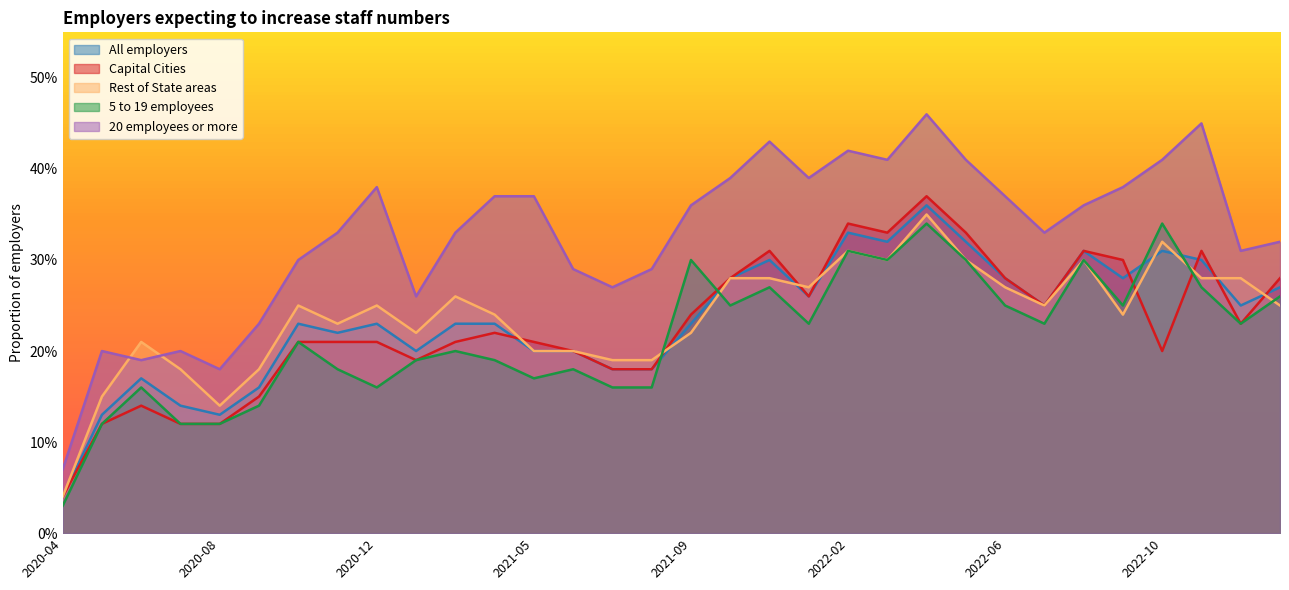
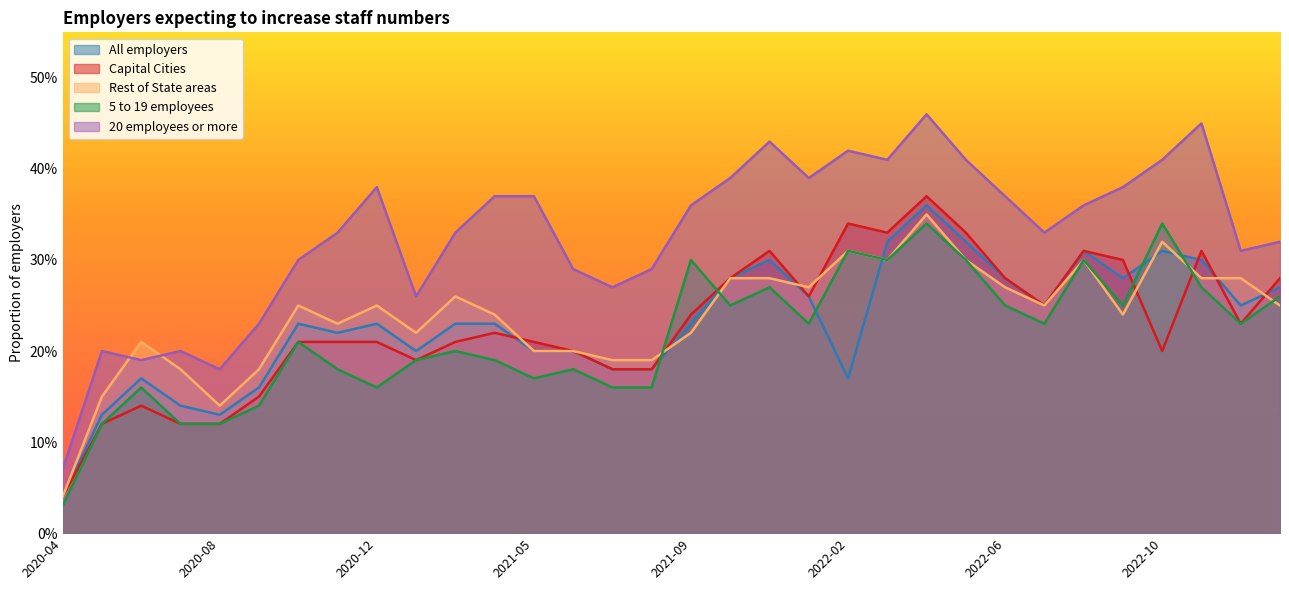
  {
    "All employers": {
      "2020-08": "13%",
      "2020-12": "23%",
      "2021-09": "23%",
-     "2022-02": "33%",
+     "2022-02": "17%",
      "2022-10": "31%"
    },
    "Capital Cities": {
      "2020-12": "21%",
      "2021-05": "21%",
      "2021-09": "24%",
      "2022-02": "34%",
      "2022-10": "20%"
    },
    "Rest of State areas": {
      "2020-08": "14%",
      "2020-12": "25%",
      "2021-09": "22%",
      "2022-06": "27%",
      "2022-10": "32%"
    },
    "5 to 19 employees": {
      "2020-04": "3%",
      "2020-12": "16%",
      "2021-05": "17%",
      "2021-09": "30%",
      "2022-06": "25%",
      "2022-10": "34%"
    },
    "20 employees or more": {
      "2020-04": "7%",
      "2020-08": "18%",
      "2020-12": "38%",
      "2021-05": "37%",
      "2021-09": "36%",
      "2022-02": "42%",
      "2022-06": "37%",
      "2022-10": "41%"
    }
  }
